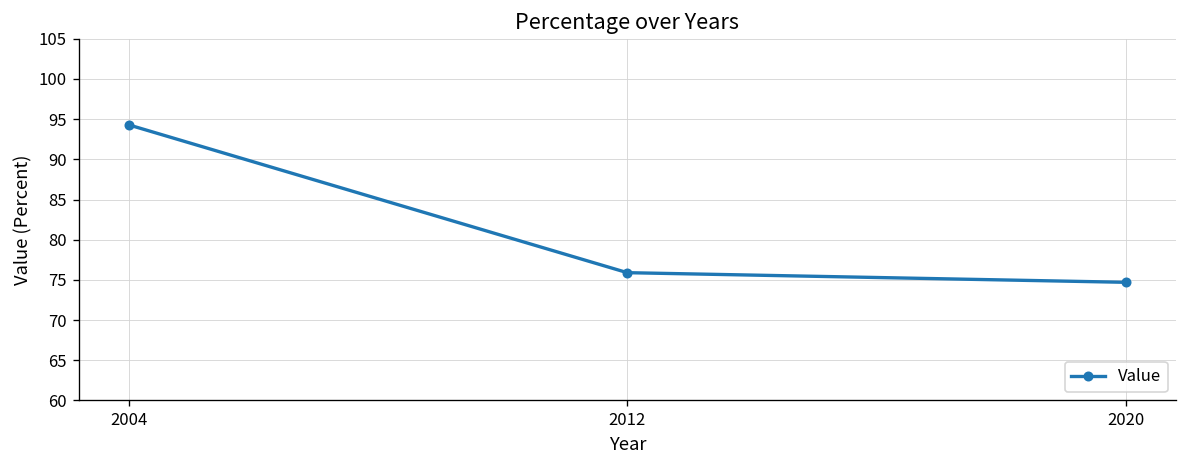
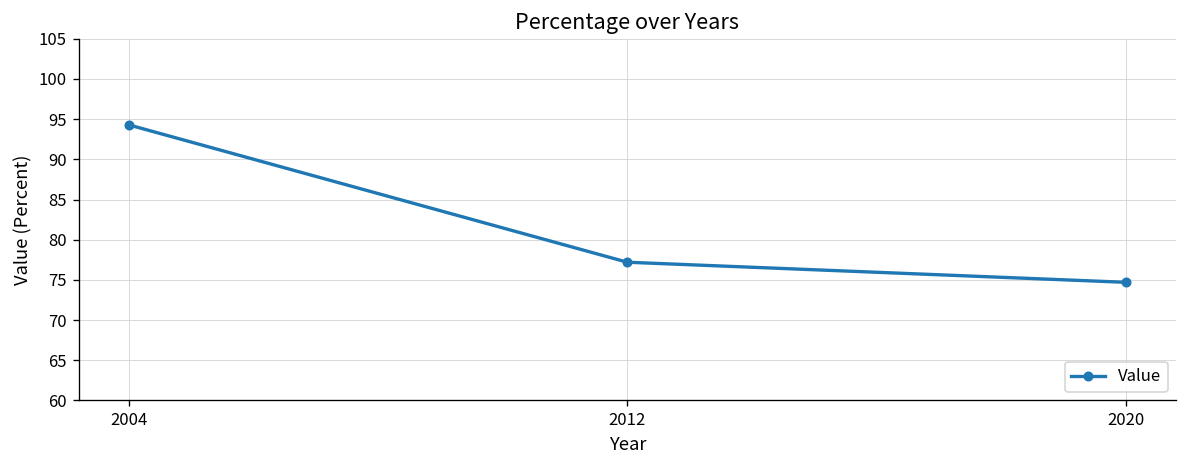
  {
    "2004": 94,
-   "2012": 76,
+   "2012": 77,
    "2020": 75
  }
